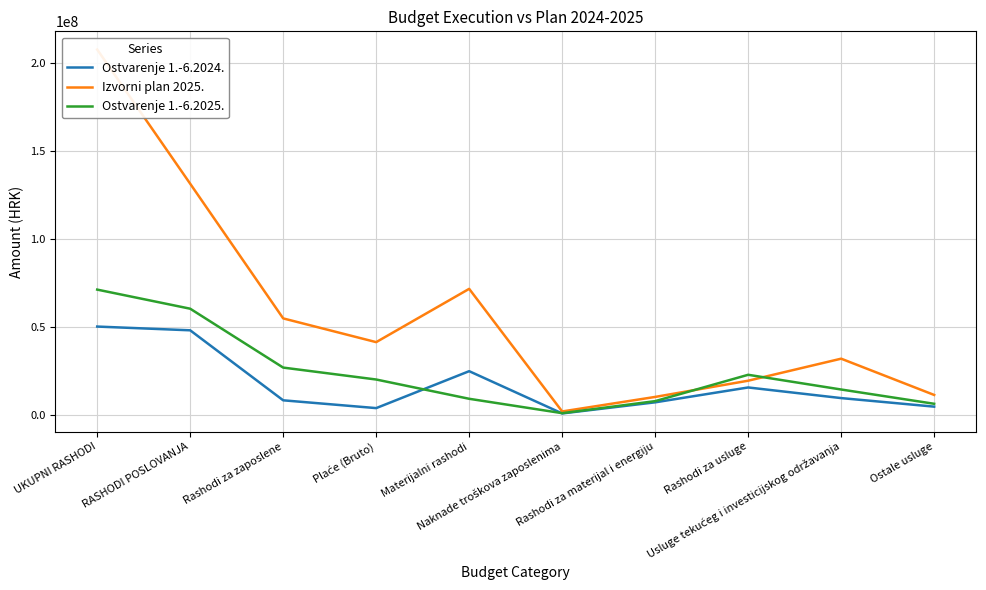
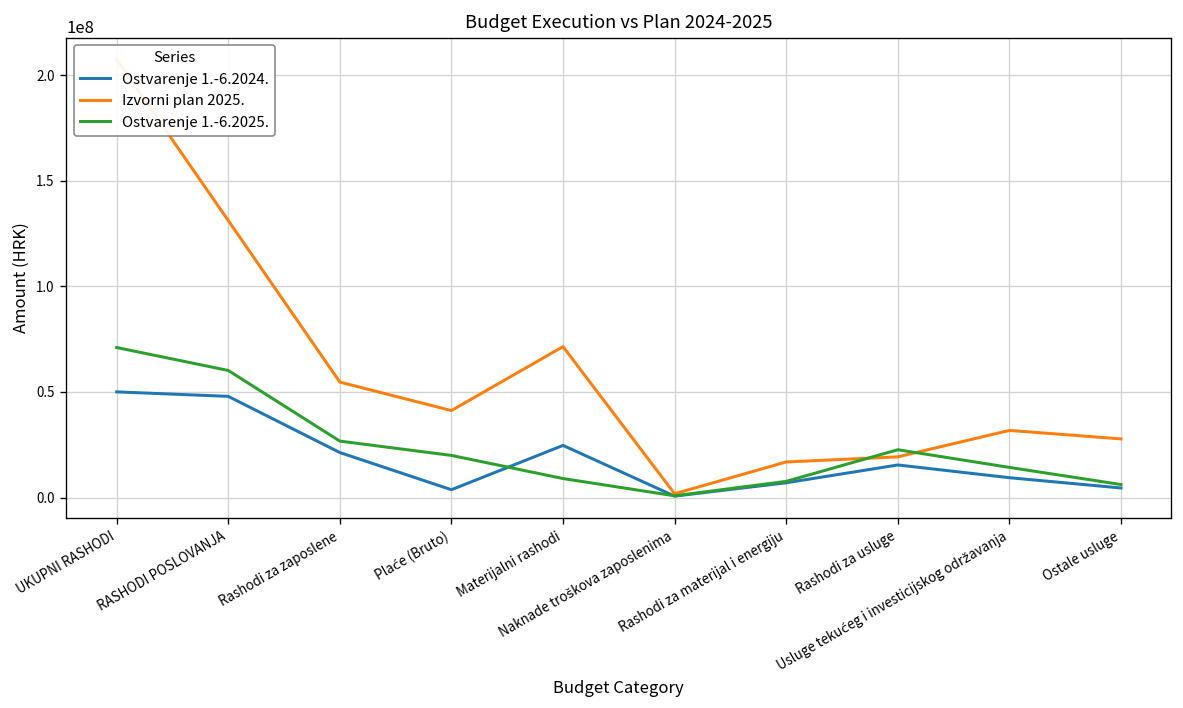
  {
    "Ostvarenje 1.-6.2024.": {
      "UKUPNI RASHODI": 50000000,
      "RASHODI POSLOVANJA": 48000000,
-     "Rashodi za zaposlene": 8000000,
+     "Rashodi za zaposlene": 21000000,
      "Plaće (Bruto)": 4000000,
      "Materijalni rashodi": 25000000,
      "Rashodi za usluge": 15000000,
      "Usluge tekućeg i investicijskog održavanja": 9000000,
      "Ostale usluge": 5000000
    },
    "Izvorni plan 2025.": {
      "RASHODI POSLOVANJA": 131000000,
      "Rashodi za zaposlene": 55000000,
      "Plaće (Bruto)": 41000000,
      "Materijalni rashodi": 71000000,
-     "Rashodi za materijal i energiju": 10000000,
+     "Rashodi za materijal i energiju": 17000000,
      "Rashodi za usluge": 19000000,
      "Usluge tekućeg i investicijskog održavanja": 32000000,
-     "Ostale usluge": 11000000
+     "Ostale usluge": 28000000
    },
    "Ostvarenje 1.-6.2025.": {
      "UKUPNI RASHODI": 71000000,
      "RASHODI POSLOVANJA": 60000000,
      "Rashodi za zaposlene": 27000000,
      "Plaće (Bruto)": 20000000,
      "Materijalni rashodi": 9000000,
      "Rashodi za usluge": 23000000,
      "Usluge tekućeg i investicijskog održavanja": 14000000,
      "Ostale usluge": 6000000
    }
  }
